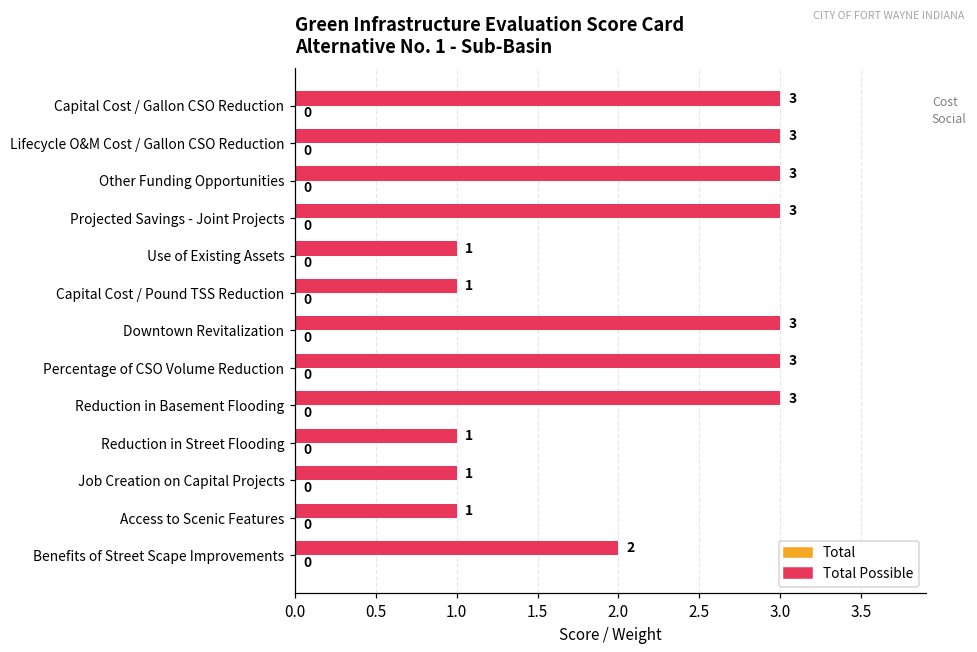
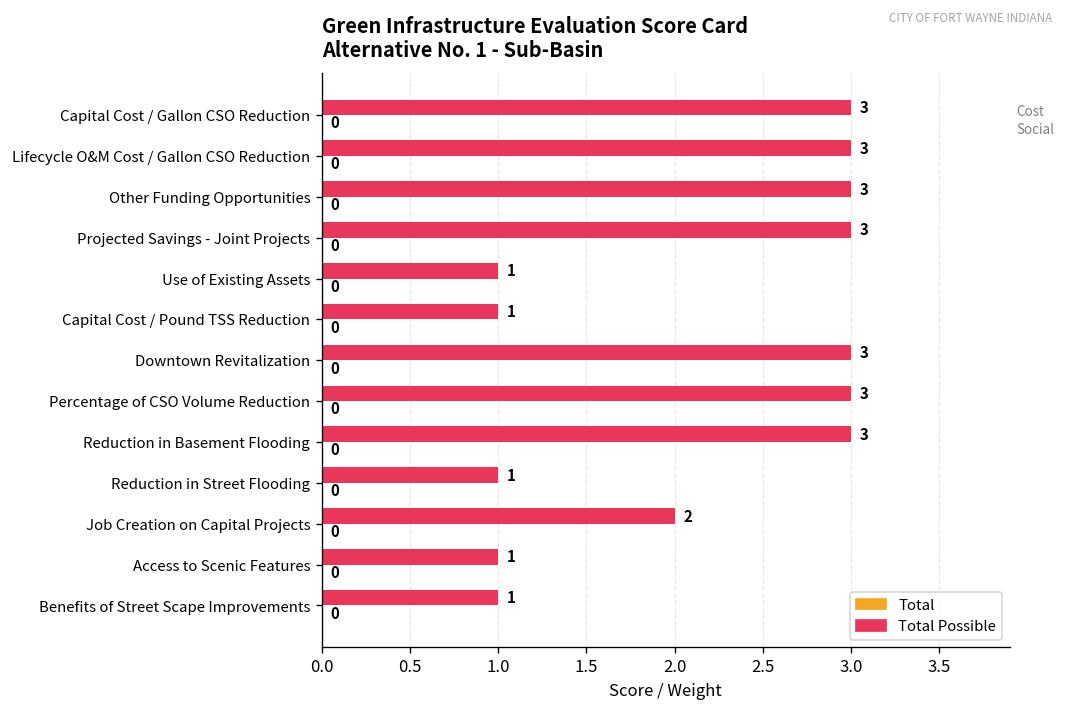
  {
    "Total Possible": {
      "Capital Cost / Gallon CSO Reduction": 3,
      "Lifecycle O&M Cost / Gallon CSO Reduction": 3,
      "Other Funding Opportunities": 3,
      "Projected Savings - Joint Projects": 3,
      "Use of Existing Assets": 1,
      "Capital Cost / Pound TSS Reduction": 1,
      "Downtown Revitalization": 3,
      "Percentage of CSO Volume Reduction": 3,
      "Reduction in Basement Flooding": 3,
      "Reduction in Street Flooding": 1,
-     "Job Creation on Capital Projects": 1,
+     "Job Creation on Capital Projects": 2,
      "Access to Scenic Features": 1,
-     "Benefits of Street Scape Improvements": 2
+     "Benefits of Street Scape Improvements": 1
    },
    "Total": {
      "Capital Cost / Gallon CSO Reduction": 0,
      "Lifecycle O&M Cost / Gallon CSO Reduction": 0,
      "Other Funding Opportunities": 0,
      "Projected Savings - Joint Projects": 0,
      "Use of Existing Assets": 0,
      "Capital Cost / Pound TSS Reduction": 0,
      "Downtown Revitalization": 0,
      "Percentage of CSO Volume Reduction": 0,
      "Reduction in Basement Flooding": 0,
      "Reduction in Street Flooding": 0,
      "Job Creation on Capital Projects": 0,
      "Access to Scenic Features": 0,
      "Benefits of Street Scape Improvements": 0
    }
  }
